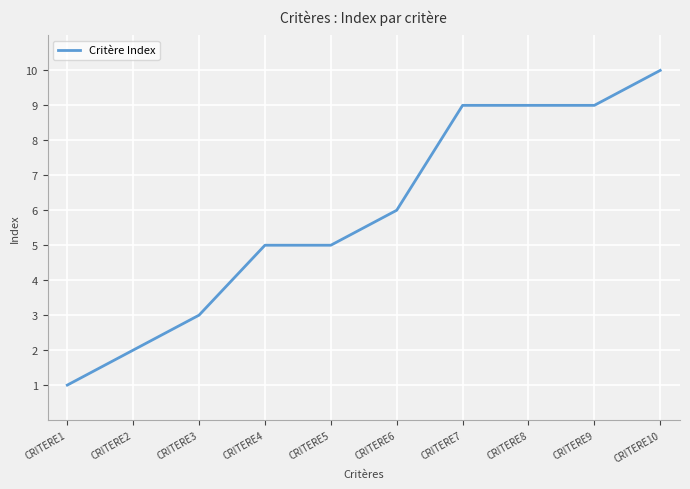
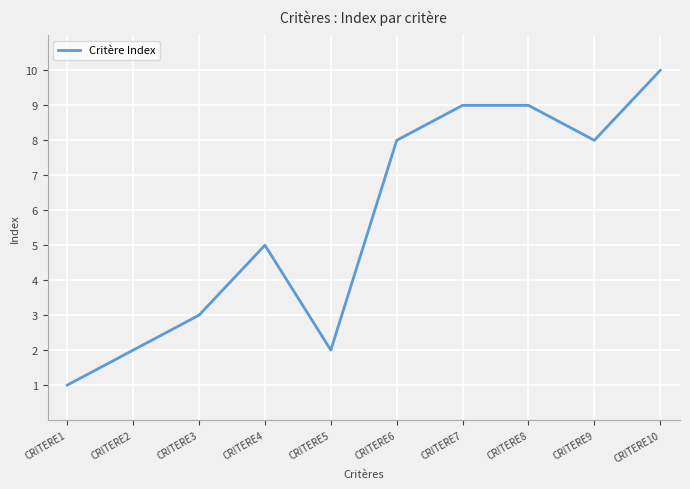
  {
    "CRITERE1": 1,
    "CRITERE2": 2,
    "CRITERE3": 3,
    "CRITERE4": 5,
-   "CRITERE5": 5,
-   "CRITERE6": 6,
+   "CRITERE5": 2,
+   "CRITERE6": 8,
    "CRITERE7": 9,
    "CRITERE8": 9,
-   "CRITERE9": 9,
+   "CRITERE9": 8,
    "CRITERE10": 10
  }
